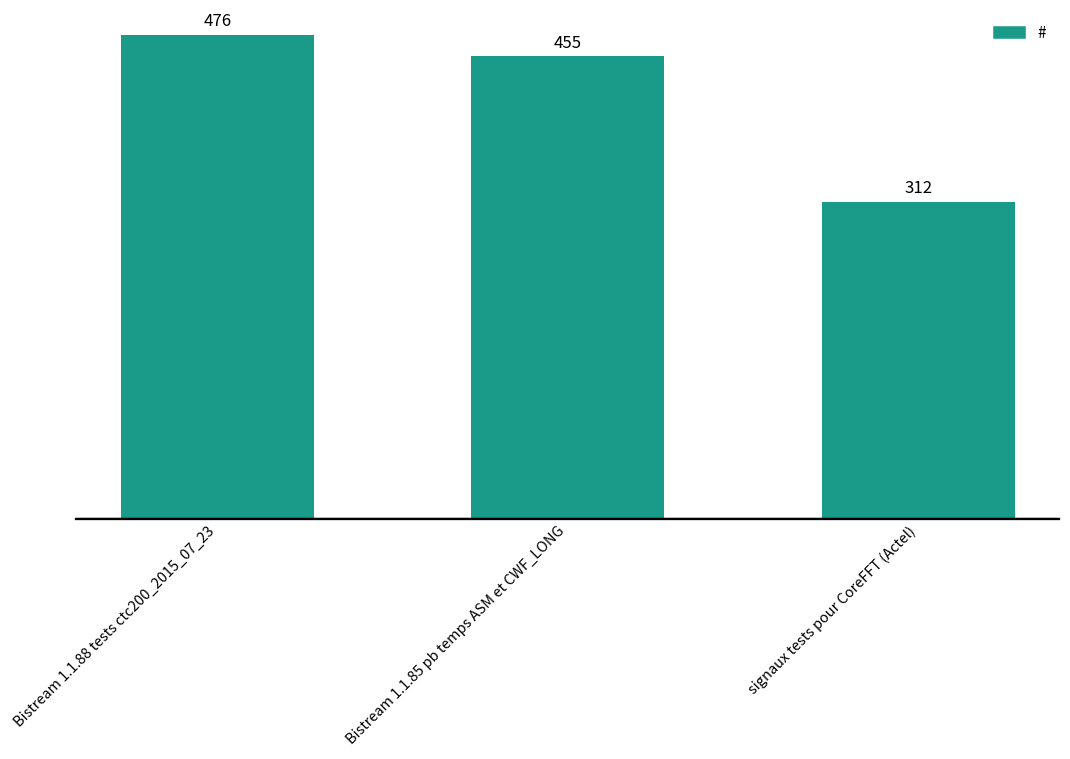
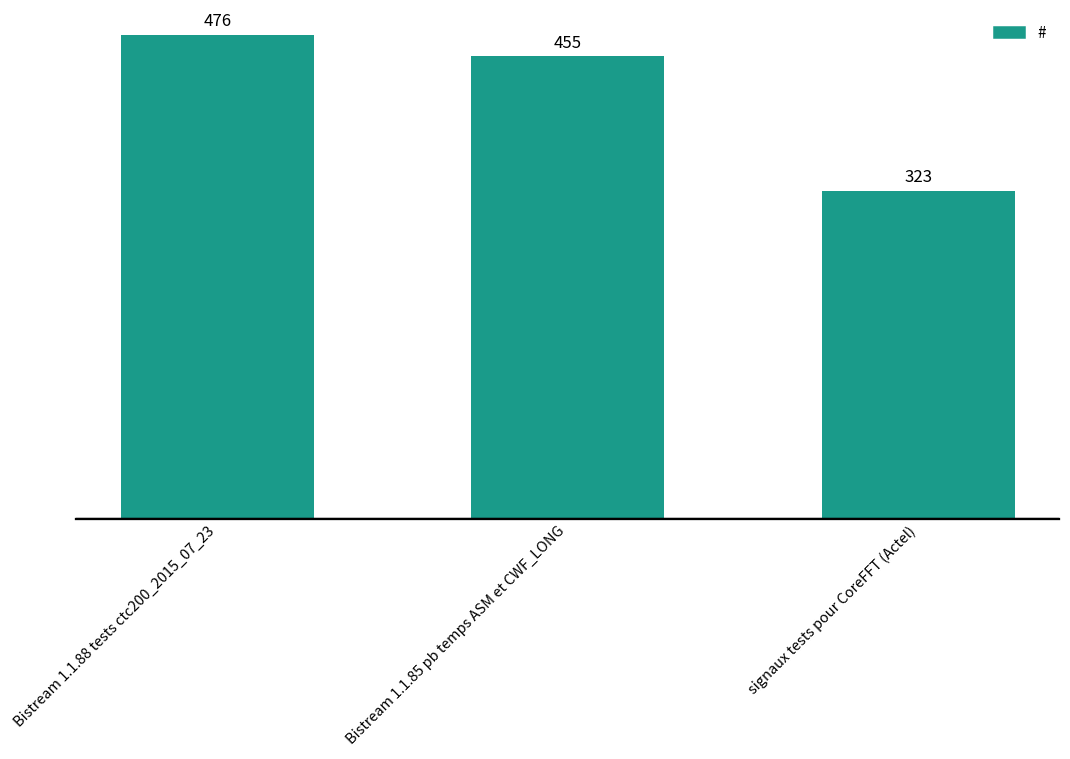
  {
    "Bistream 1.1.88 tests ctc200_2015_07_23": 476,
    "Bistream 1.1.85 pb temps ASM et CWF_LONG": 455,
-   "signaux tests pour CoreFFT (Actel)": 312
+   "signaux tests pour CoreFFT (Actel)": 323
  }
